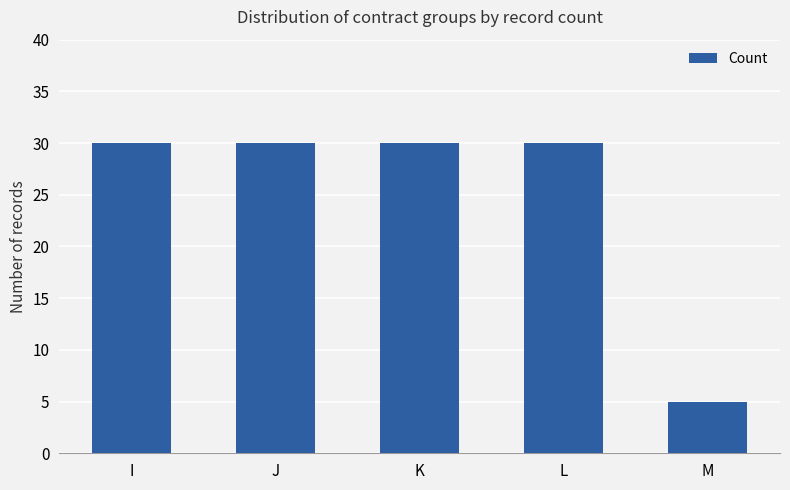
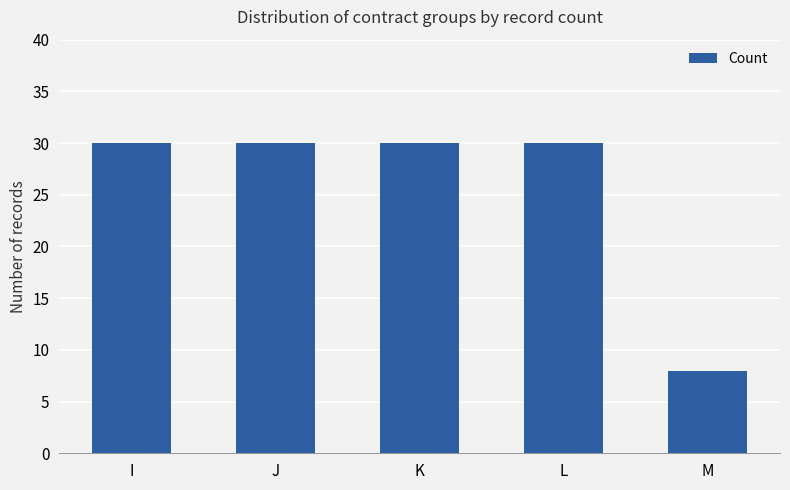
  {
    "I": 30,
    "J": 30,
    "K": 30,
    "L": 30,
-   "M": 5
+   "M": 8
  }
